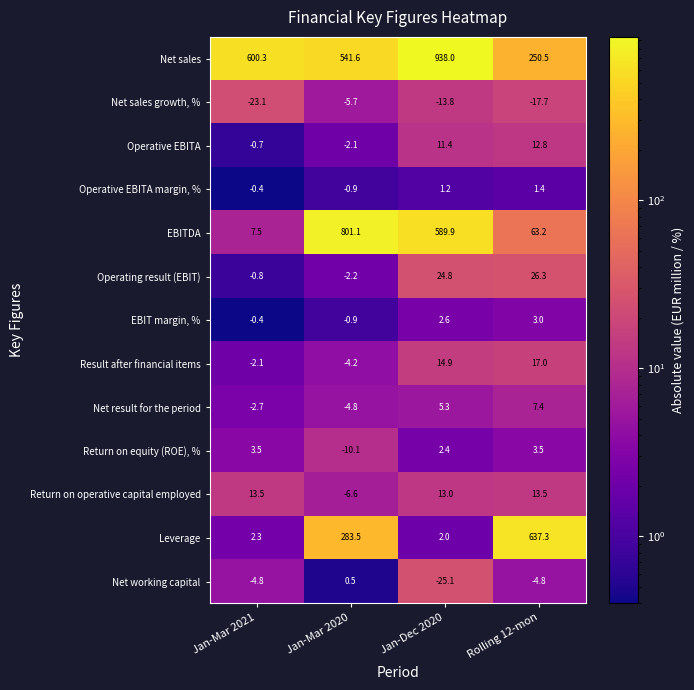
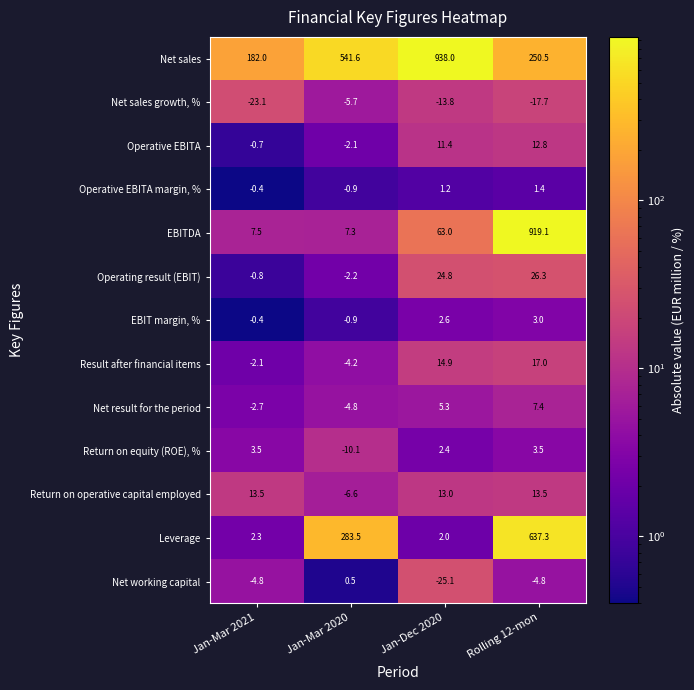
  {
    "Net sales": {
-     "Jan-Mar 2021": 600.3,
+     "Jan-Mar 2021": 182.0,
      "Jan-Mar 2020": 541.6,
      "Jan-Dec 2020": 938.0,
      "Rolling 12-mon": 250.5
    },
    "Net sales growth, %": {
      "Jan-Mar 2021": -23.1,
      "Jan-Mar 2020": -5.7,
      "Jan-Dec 2020": -13.8,
      "Rolling 12-mon": -17.7
    },
    "Operative EBITA": {
      "Jan-Mar 2021": -0.7,
      "Jan-Mar 2020": -2.1,
      "Jan-Dec 2020": 11.4,
      "Rolling 12-mon": 12.8
    },
    "Operative EBITA margin, %": {
      "Jan-Mar 2021": -0.4,
      "Jan-Mar 2020": -0.9,
      "Jan-Dec 2020": 1.2,
      "Rolling 12-mon": 1.4
    },
    "EBITDA": {
      "Jan-Mar 2021": 7.5,
-     "Jan-Mar 2020": 801.1,
-     "Jan-Dec 2020": 589.9,
-     "Rolling 12-mon": 63.2
+     "Jan-Mar 2020": 7.3,
+     "Jan-Dec 2020": 63.0,
+     "Rolling 12-mon": 919.1
    },
    "Operating result (EBIT)": {
      "Jan-Mar 2021": -0.8,
      "Jan-Mar 2020": -2.2,
      "Jan-Dec 2020": 24.8,
      "Rolling 12-mon": 26.3
    },
    "EBIT margin, %": {
      "Jan-Mar 2021": -0.4,
      "Jan-Mar 2020": -0.9,
      "Jan-Dec 2020": 2.6,
      "Rolling 12-mon": 3.0
    },
    "Result after financial items": {
      "Jan-Mar 2021": -2.1,
      "Jan-Mar 2020": -4.2,
      "Jan-Dec 2020": 14.9,
      "Rolling 12-mon": 17.0
    },
    "Net result for the period": {
      "Jan-Mar 2021": -2.7,
      "Jan-Mar 2020": -4.8,
      "Jan-Dec 2020": 5.3,
      "Rolling 12-mon": 7.4
    },
    "Return on equity (ROE), %": {
      "Jan-Mar 2021": 3.5,
      "Jan-Mar 2020": -10.1,
      "Jan-Dec 2020": 2.4,
      "Rolling 12-mon": 3.5
    },
    "Return on operative capital employed": {
      "Jan-Mar 2021": 13.5,
      "Jan-Mar 2020": -6.6,
      "Jan-Dec 2020": 13.0,
      "Rolling 12-mon": 13.5
    },
    "Leverage": {
      "Jan-Mar 2021": 2.3,
      "Jan-Mar 2020": 283.5,
      "Jan-Dec 2020": 2.0,
      "Rolling 12-mon": 637.3
    },
    "Net working capital": {
      "Jan-Mar 2021": -4.8,
      "Jan-Mar 2020": 0.5,
      "Jan-Dec 2020": -25.1,
      "Rolling 12-mon": -4.8
    }
  }
